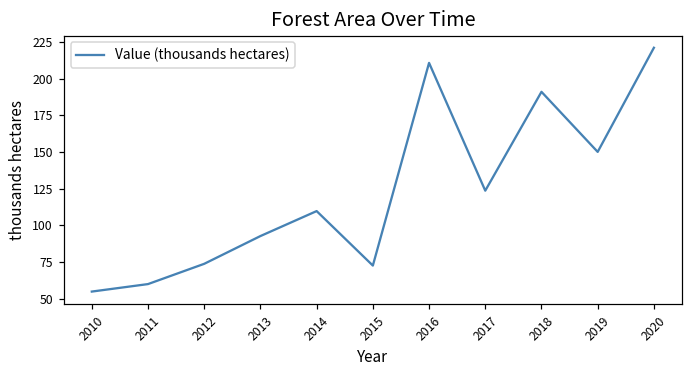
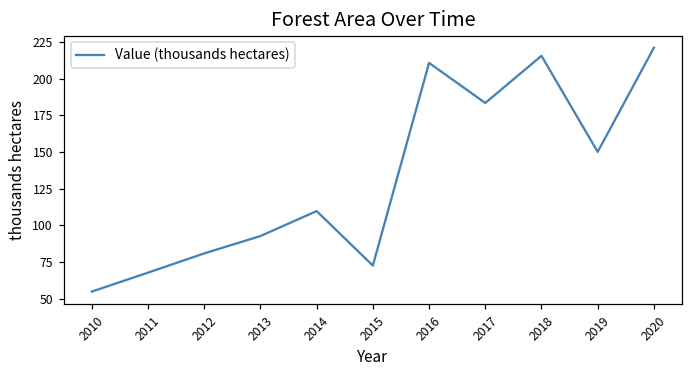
  {
    "2010": 55,
-   "2011": 60,
-   "2012": 74,
+   "2011": 68,
+   "2012": 81,
    "2013": 93,
    "2014": 110,
    "2015": 73,
    "2016": 211,
-   "2017": 124,
-   "2018": 191,
+   "2017": 183,
+   "2018": 216,
    "2019": 150,
    "2020": 221
  }
